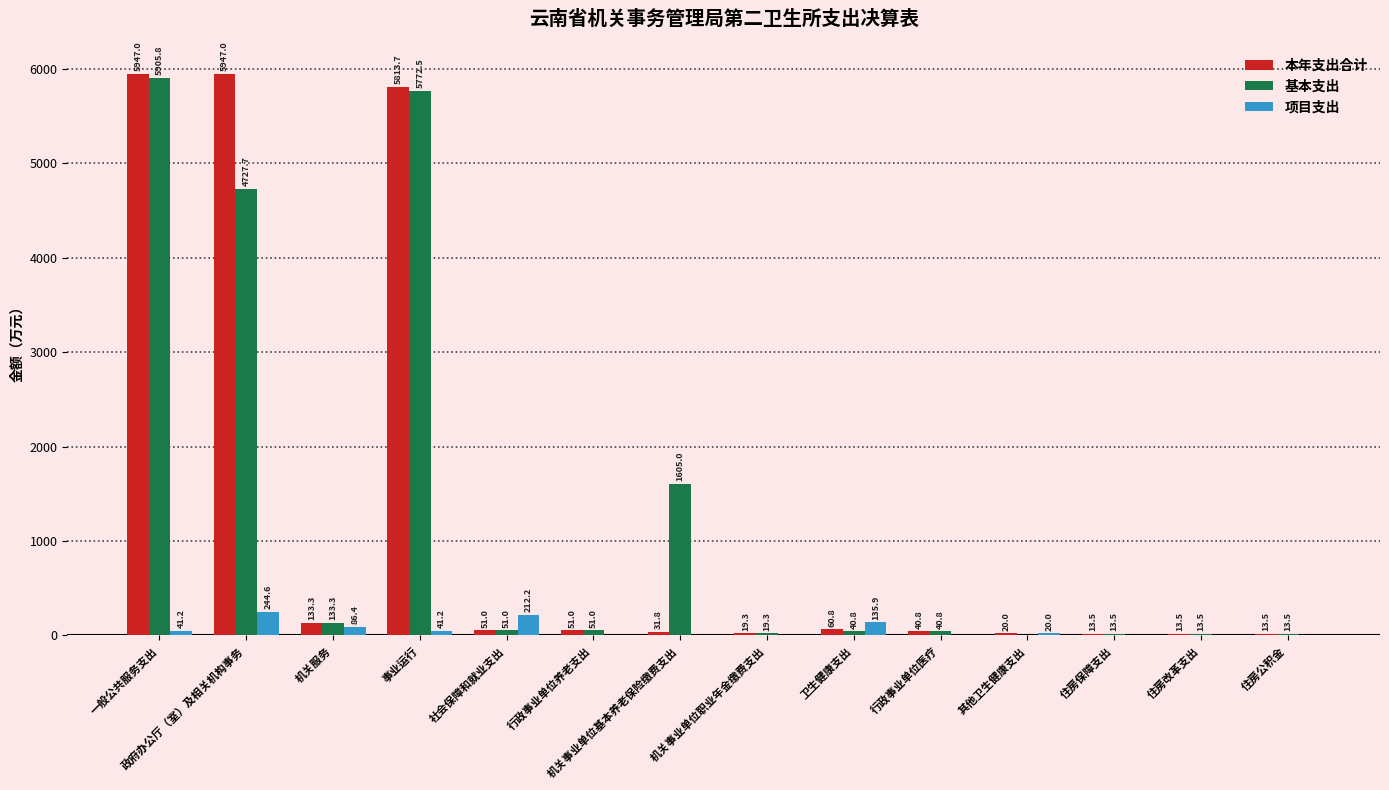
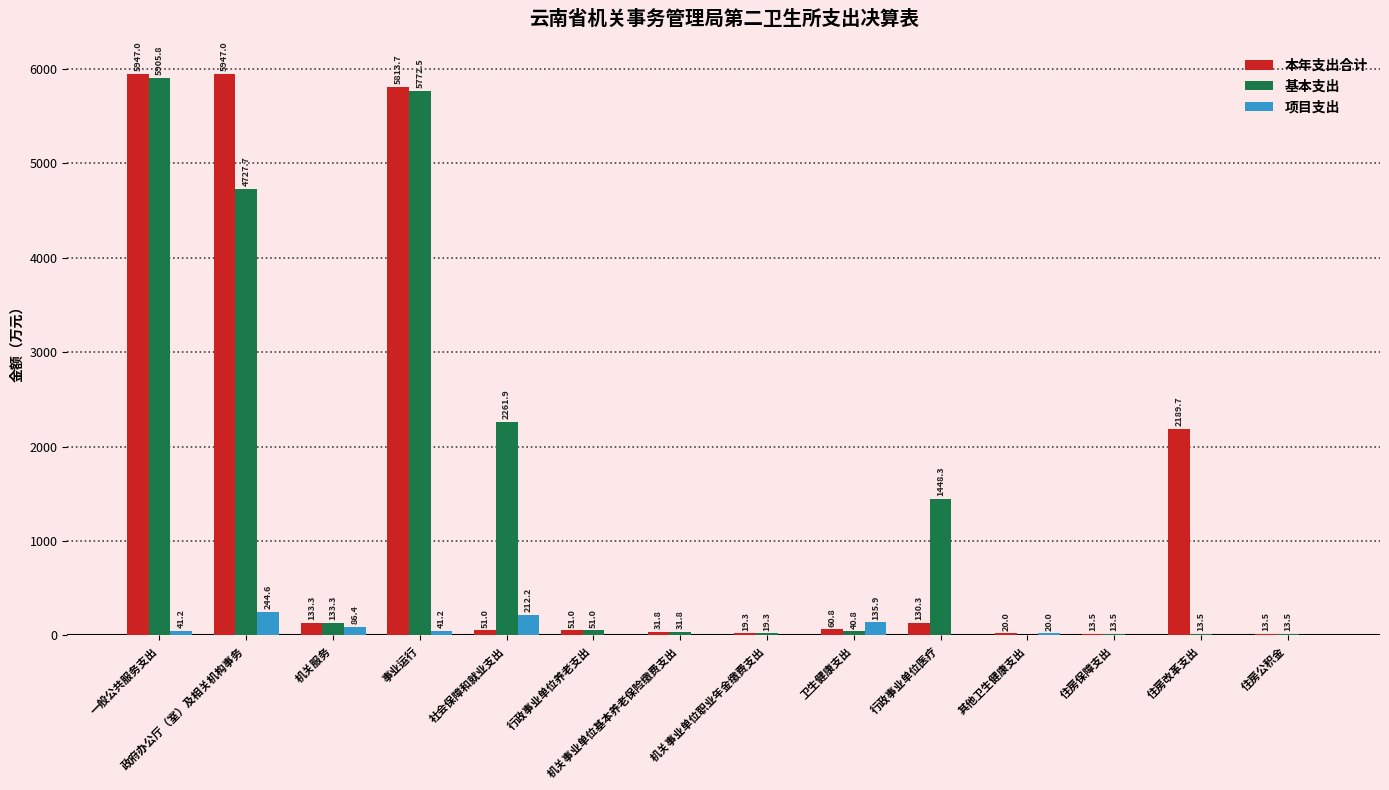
  {
    "本年支出合计": {
      "一般公共服务支出": 5947.0,
      "政府办公厅（室）及相关机构事务": 5947.0,
      "机关服务": 133.3,
      "事业运行": 5813.7,
      "社会保障和就业支出": 51.0,
      "行政事业单位养老支出": 51.0,
      "机关事业单位基本养老保险缴费支出": 31.8,
      "机关事业单位职业年金缴费支出": 19.3,
      "卫生健康支出": 60.8,
-     "行政事业单位医疗": 40.8,
+     "行政事业单位医疗": 130.3,
      "其他卫生健康支出": 20.0,
      "住房保障支出": 13.5,
-     "住房改革支出": 13.5,
+     "住房改革支出": 2189.7,
      "住房公积金": 13.5
    },
    "基本支出": {
      "一般公共服务支出": 5905.8,
      "政府办公厅（室）及相关机构事务": 4727.7,
      "机关服务": 133.3,
      "事业运行": 5772.5,
-     "社会保障和就业支出": 51.0,
+     "社会保障和就业支出": 2261.9,
      "行政事业单位养老支出": 51.0,
-     "机关事业单位基本养老保险缴费支出": 1605.0,
+     "机关事业单位基本养老保险缴费支出": 31.8,
      "机关事业单位职业年金缴费支出": 19.3,
      "卫生健康支出": 40.8,
-     "行政事业单位医疗": 40.8,
+     "行政事业单位医疗": 1448.3,
      "住房保障支出": 13.5,
      "住房改革支出": 13.5,
      "住房公积金": 13.5
    },
    "项目支出": {
      "一般公共服务支出": 41.2,
      "政府办公厅（室）及相关机构事务": 244.6,
      "机关服务": 86.4,
      "事业运行": 41.2,
      "社会保障和就业支出": 212.2,
      "卫生健康支出": 135.9,
      "其他卫生健康支出": 20.0
    }
  }
